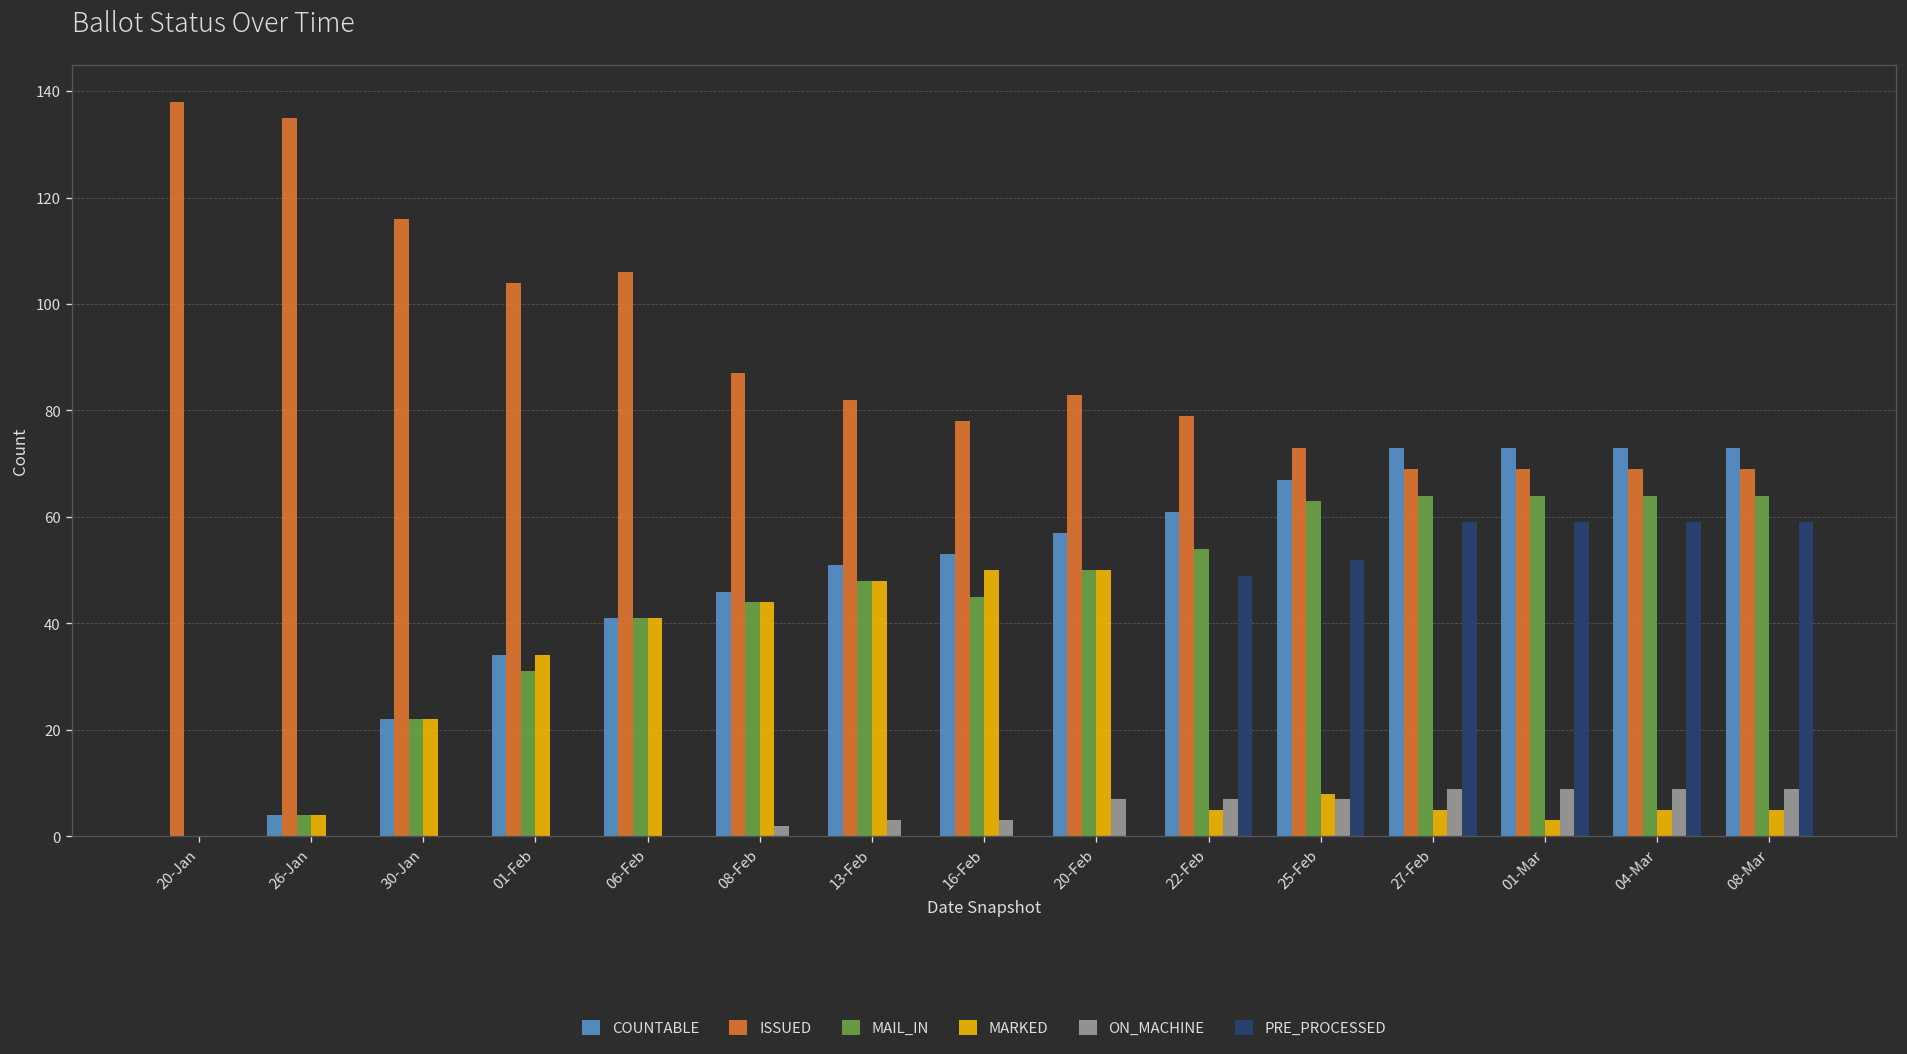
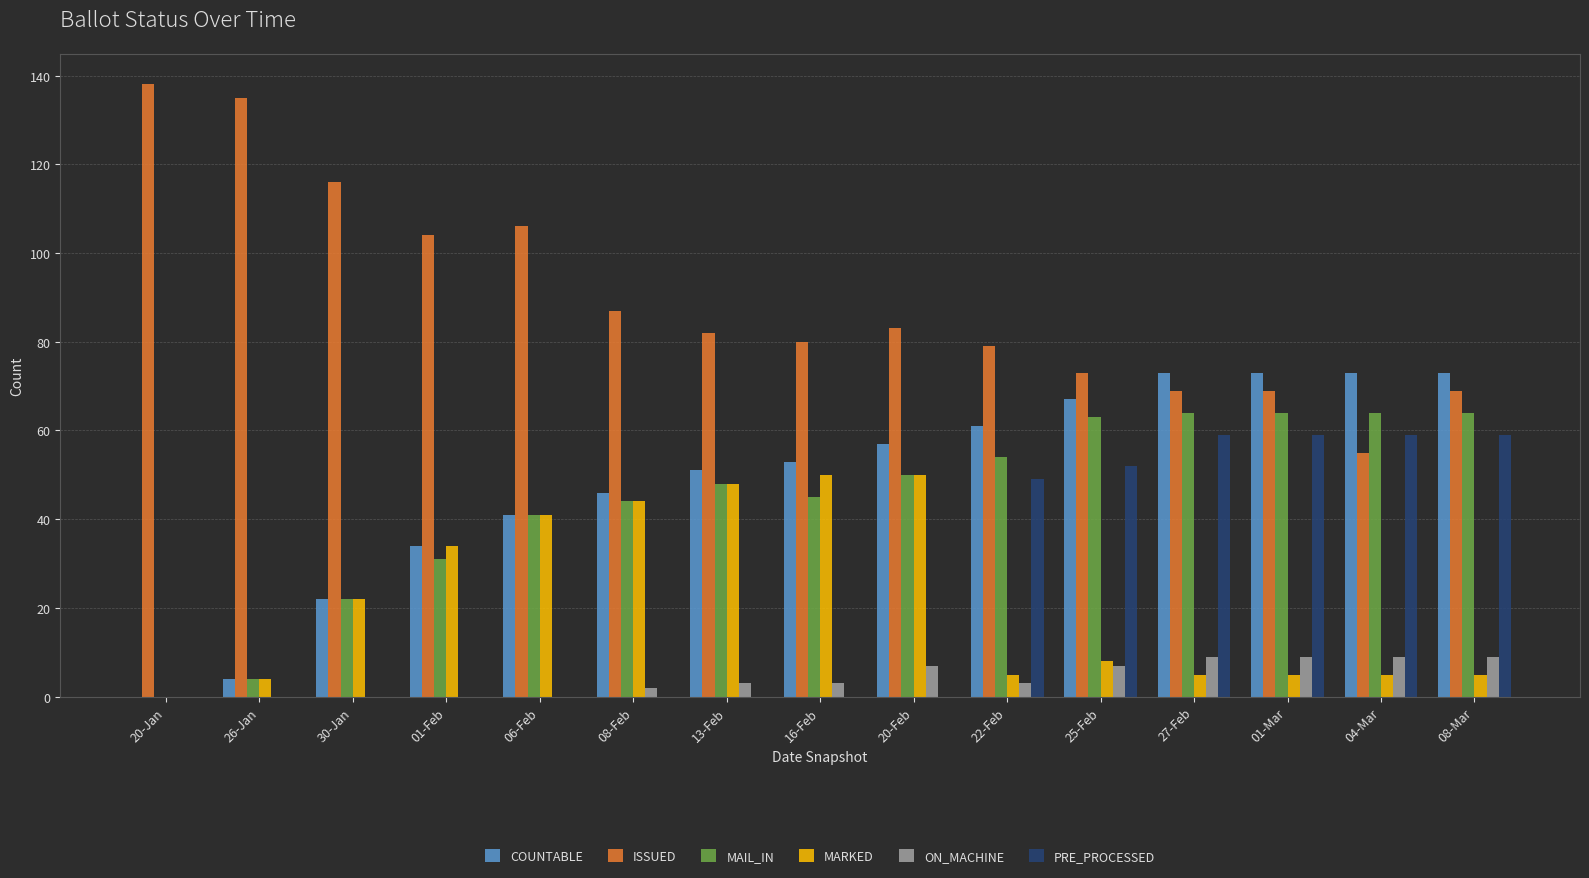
  {
    "COUNTABLE": {
      "20-Jan": 0,
      "26-Jan": 4,
      "30-Jan": 22,
      "01-Feb": 34,
      "06-Feb": 41,
      "08-Feb": 46,
      "13-Feb": 51,
      "16-Feb": 53,
      "20-Feb": 57,
      "22-Feb": 61,
      "25-Feb": 67,
      "27-Feb": 73,
      "01-Mar": 73,
      "04-Mar": 73,
      "08-Mar": 73
    },
    "ISSUED": {
      "20-Jan": 138,
      "26-Jan": 135,
      "30-Jan": 116,
      "01-Feb": 104,
      "06-Feb": 106,
      "08-Feb": 87,
      "13-Feb": 82,
-     "16-Feb": 78,
+     "16-Feb": 80,
      "20-Feb": 83,
      "22-Feb": 79,
      "25-Feb": 73,
      "27-Feb": 69,
      "01-Mar": 69,
-     "04-Mar": 69,
+     "04-Mar": 55,
      "08-Mar": 69
    },
    "MAIL_IN": {
      "20-Jan": 0,
      "26-Jan": 4,
      "30-Jan": 22,
      "01-Feb": 31,
      "06-Feb": 41,
      "08-Feb": 44,
      "13-Feb": 48,
      "16-Feb": 45,
      "20-Feb": 50,
      "22-Feb": 54,
      "25-Feb": 63,
      "27-Feb": 64,
      "01-Mar": 64,
      "04-Mar": 64,
      "08-Mar": 64
    },
    "MARKED": {
      "20-Jan": 0,
      "26-Jan": 4,
      "30-Jan": 22,
      "01-Feb": 34,
      "06-Feb": 41,
      "08-Feb": 44,
      "13-Feb": 48,
      "16-Feb": 50,
      "20-Feb": 50,
      "22-Feb": 5,
      "25-Feb": 8,
      "27-Feb": 5,
-     "01-Mar": 3,
+     "01-Mar": 5,
      "04-Mar": 5,
      "08-Mar": 5
    },
    "ON_MACHINE": {
      "20-Jan": 0,
      "26-Jan": 0,
      "30-Jan": 0,
      "01-Feb": 0,
      "06-Feb": 0,
      "08-Feb": 2,
      "13-Feb": 3,
      "16-Feb": 3,
      "20-Feb": 7,
-     "22-Feb": 7,
+     "22-Feb": 3,
      "25-Feb": 7,
      "27-Feb": 9,
      "01-Mar": 9,
      "04-Mar": 9,
      "08-Mar": 9
    },
    "PRE_PROCESSED": {
      "20-Jan": 0,
      "26-Jan": 0,
      "30-Jan": 0,
      "01-Feb": 0,
      "06-Feb": 0,
      "08-Feb": 0,
      "13-Feb": 0,
      "16-Feb": 0,
      "20-Feb": 0,
      "22-Feb": 49,
      "25-Feb": 52,
      "27-Feb": 59,
      "01-Mar": 59,
      "04-Mar": 59,
      "08-Mar": 59
    }
  }
